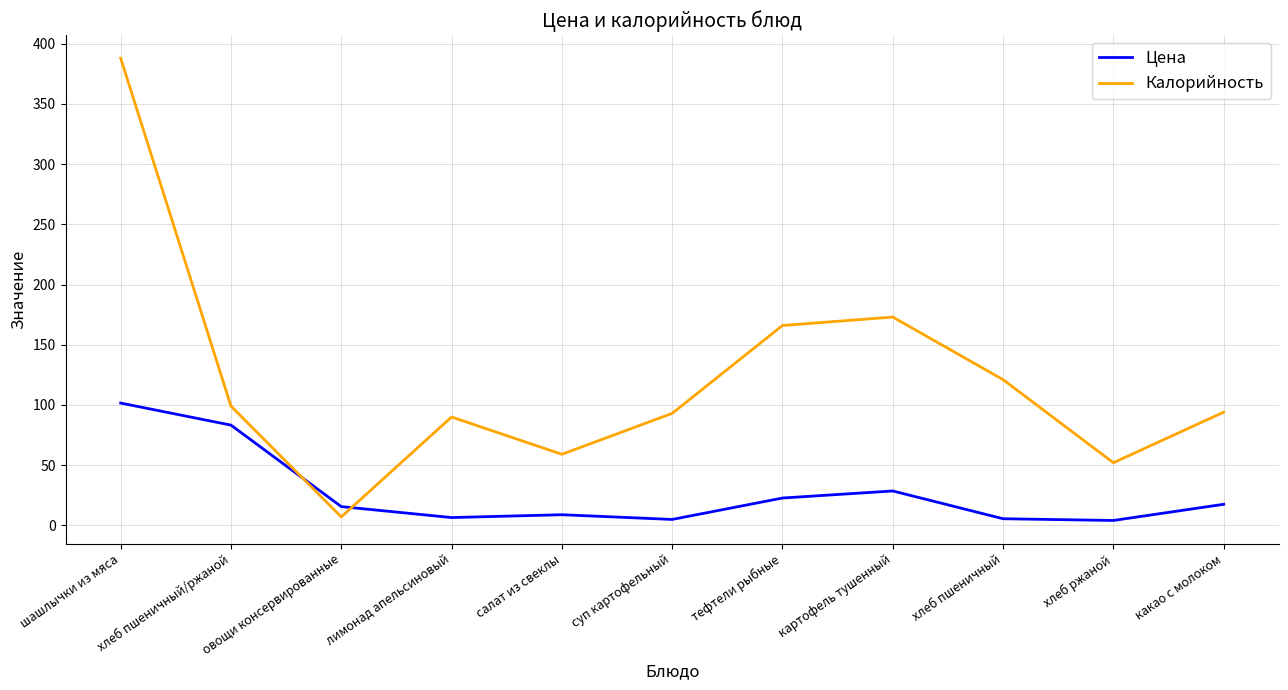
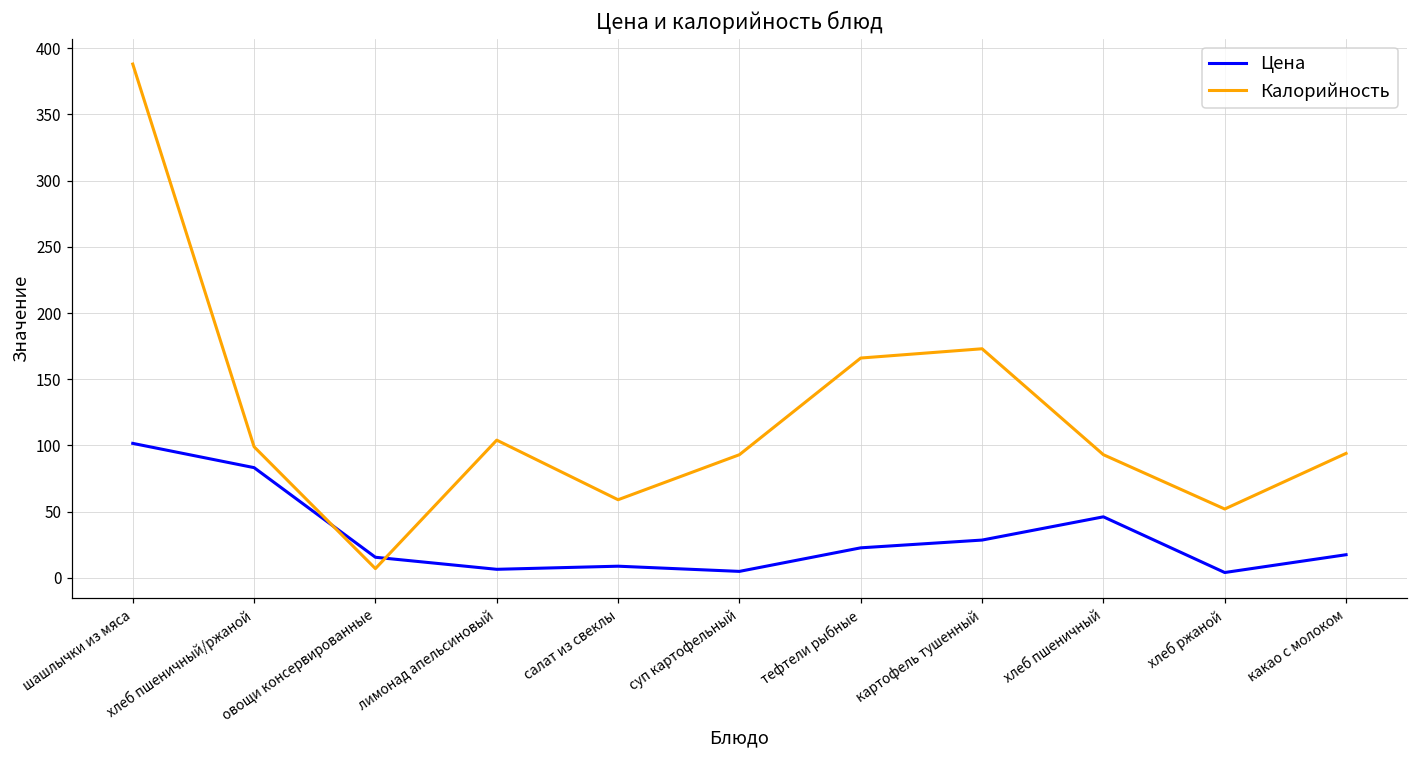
  {
    "Цена": {
      "шашлычки из мяса": 102,
      "хлеб пшеничный/ржаной": 83,
      "овощи консервированные": 16,
      "лимонад апельсиновый": 6,
      "салат из свеклы": 9,
      "суп картофельный": 5,
      "тефтели рыбные": 23,
      "картофель тушенный": 29,
-     "хлеб пшеничный": 5,
+     "хлеб пшеничный": 46,
      "хлеб ржаной": 4,
      "какао с молоком": 17
    },
    "Калорийность": {
      "шашлычки из мяса": 388,
      "хлеб пшеничный/ржаной": 99,
      "овощи консервированные": 7,
-     "лимонад апельсиновый": 90,
+     "лимонад апельсиновый": 104,
      "салат из свеклы": 59,
      "суп картофельный": 93,
      "тефтели рыбные": 166,
      "картофель тушенный": 173,
-     "хлеб пшеничный": 121,
+     "хлеб пшеничный": 93,
      "хлеб ржаной": 52,
      "какао с молоком": 94
    }
  }
